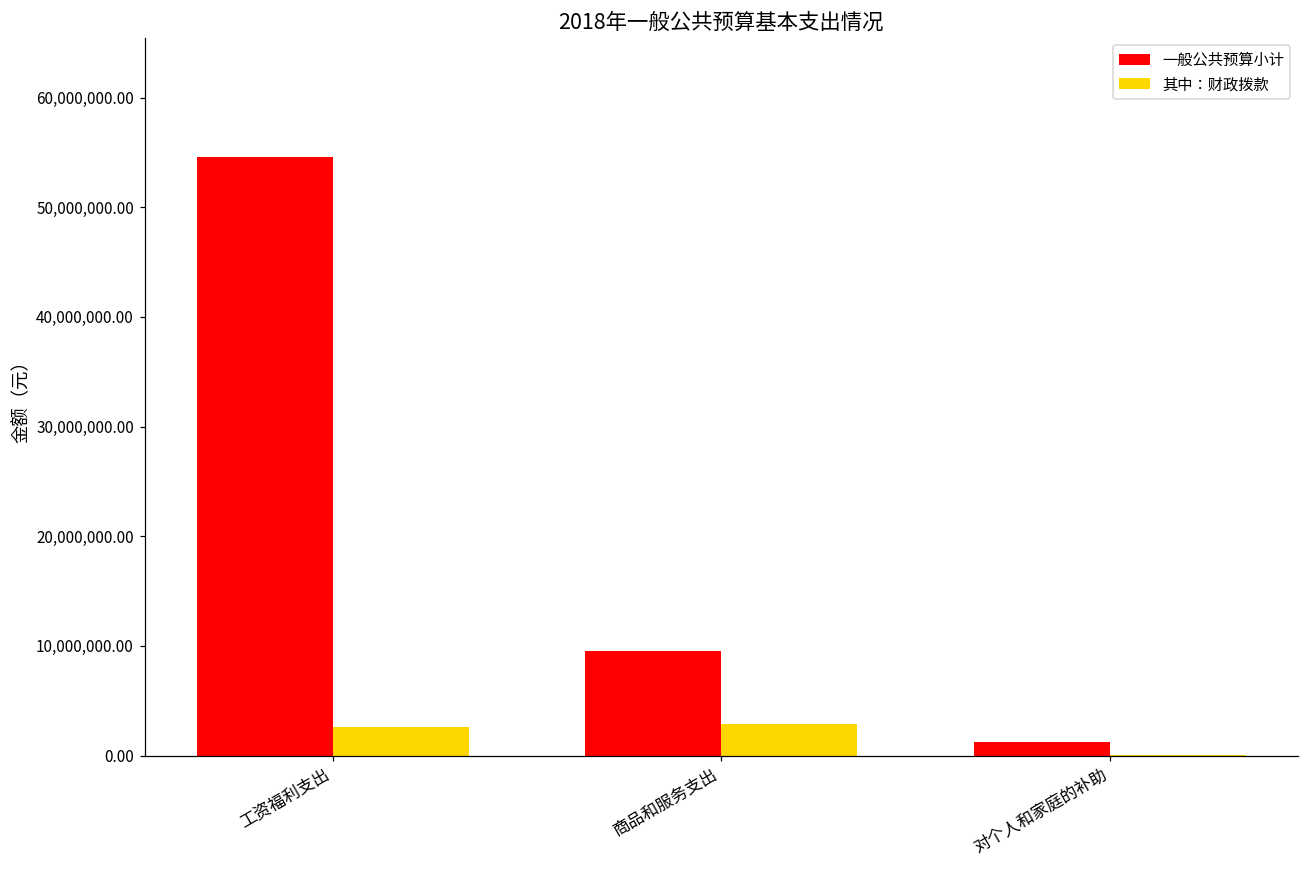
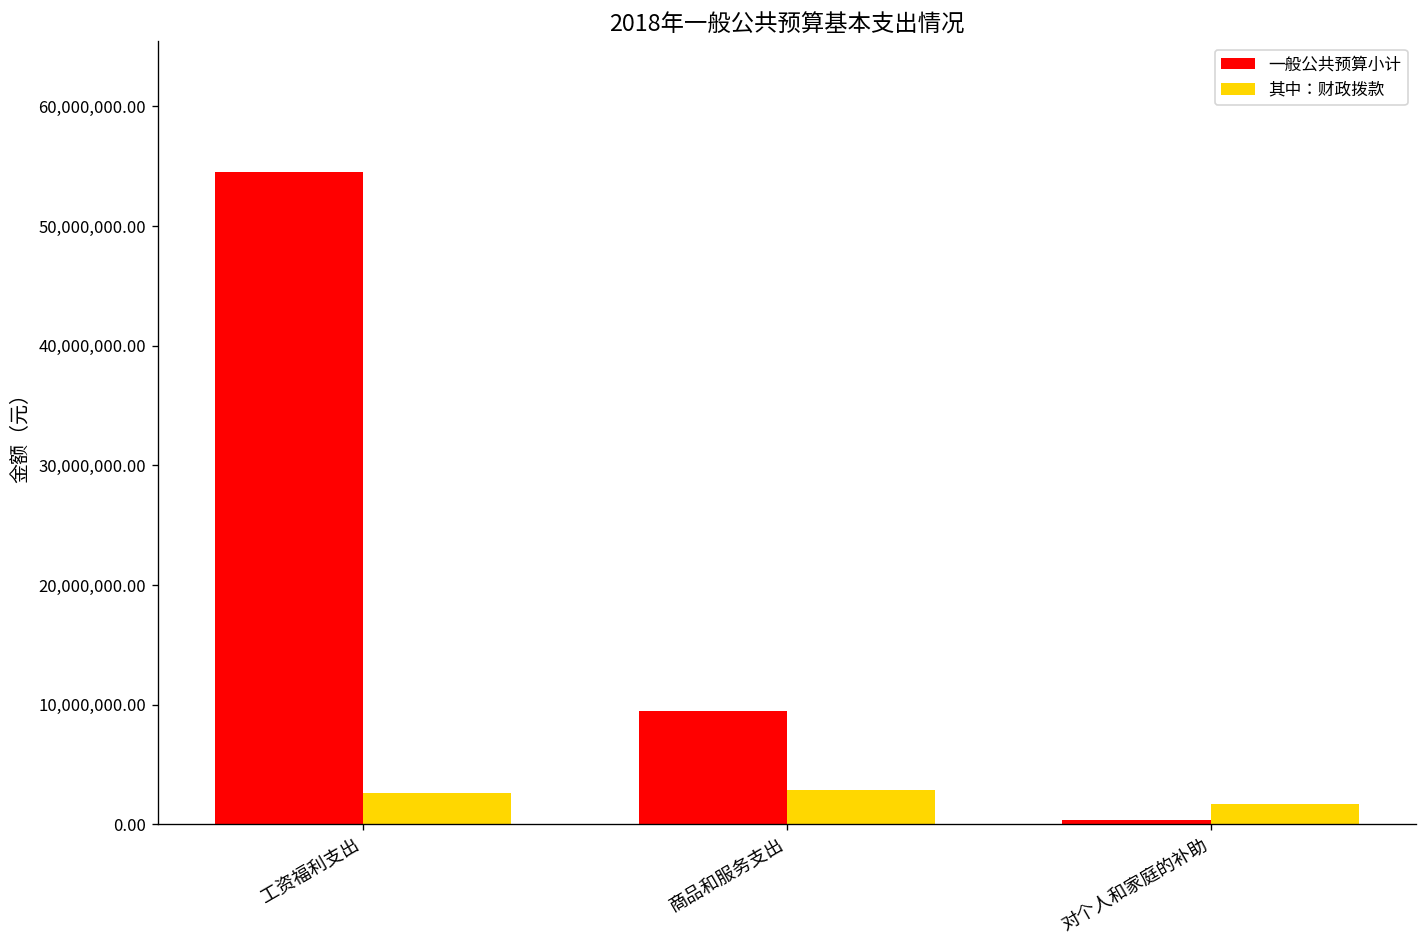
  {
    "一般公共预算小计": {
      "工资福利支出": "55,000,000",
      "商品和服务支出": "10,000,000",
-     "对个人和家庭的补助": "1,000,000"
+     "对个人和家庭的补助": "0"
    },
    "其中：财政拨款": {
      "工资福利支出": "3,000,000",
      "商品和服务支出": "3,000,000",
-     "对个人和家庭的补助": "0"
+     "对个人和家庭的补助": "2,000,000"
    }
  }
